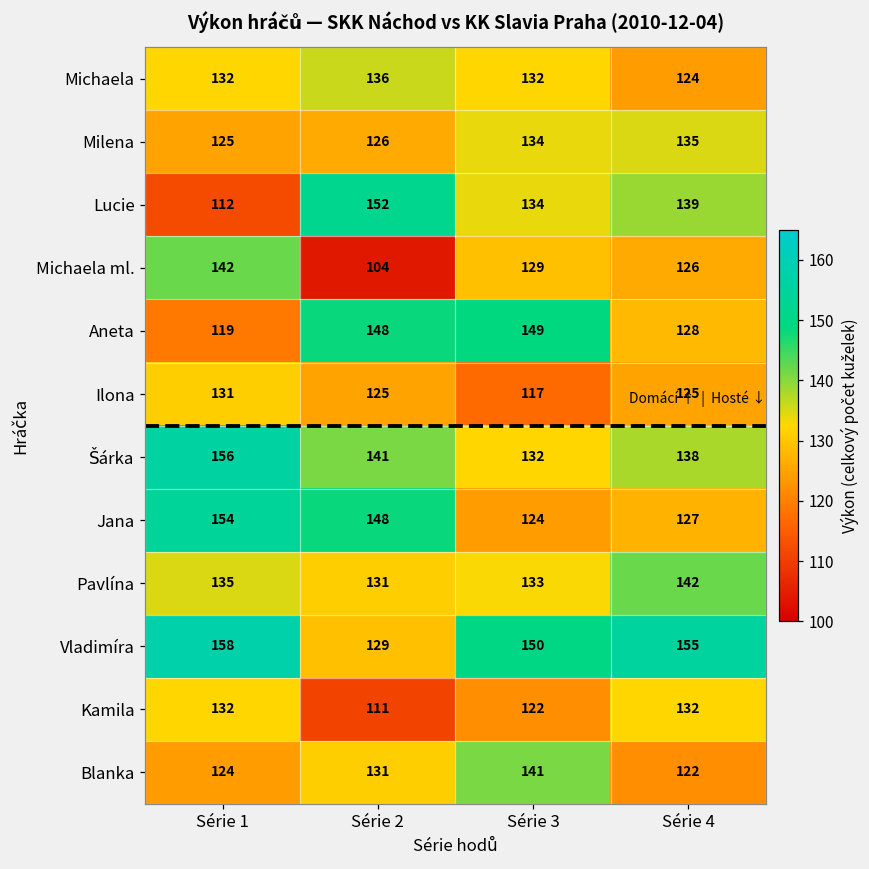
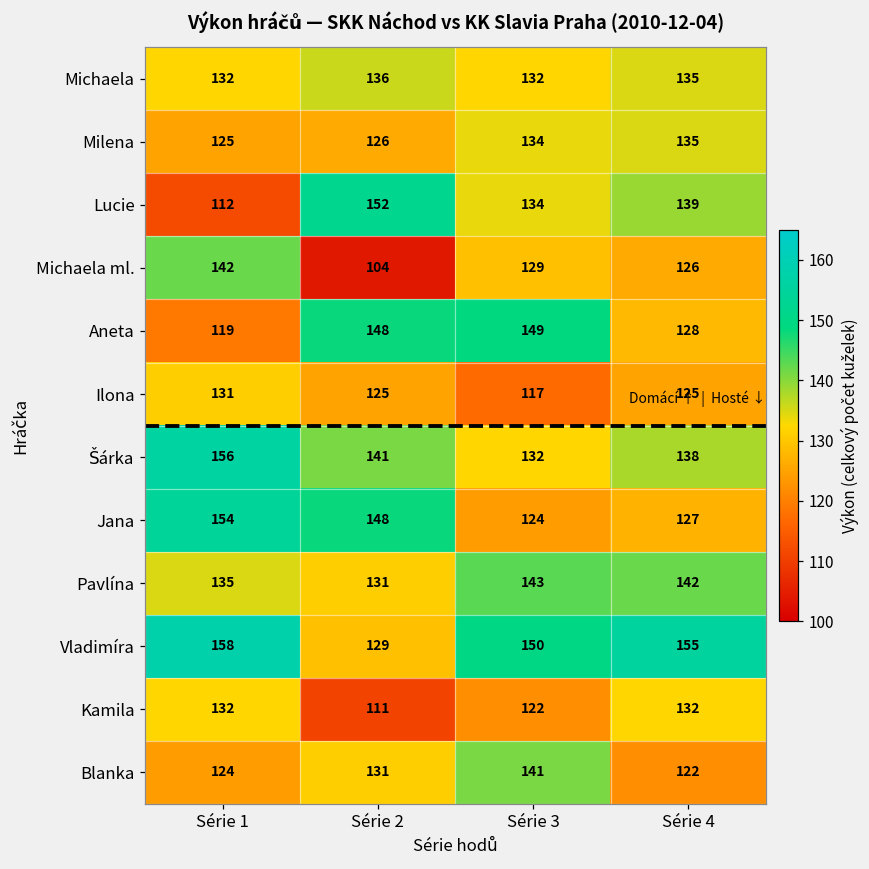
  {
    "Michaela": {
      "Série 1": 132,
      "Série 2": 136,
      "Série 3": 132,
-     "Série 4": 124
+     "Série 4": 135
    },
    "Milena": {
      "Série 1": 125,
      "Série 2": 126,
      "Série 3": 134,
      "Série 4": 135
    },
    "Lucie": {
      "Série 1": 112,
      "Série 2": 152,
      "Série 3": 134,
      "Série 4": 139
    },
    "Michaela ml.": {
      "Série 1": 142,
      "Série 2": 104,
      "Série 3": 129,
      "Série 4": 126
    },
    "Aneta": {
      "Série 1": 119,
      "Série 2": 148,
      "Série 3": 149,
      "Série 4": 128
    },
    "Ilona": {
      "Série 1": 131,
      "Série 2": 125,
      "Série 3": 117
    },
    "Šárka": {
      "Série 1": 156,
      "Série 2": 141,
      "Série 3": 132,
      "Série 4": 138
    },
    "Jana": {
      "Série 1": 154,
      "Série 2": 148,
      "Série 3": 124,
      "Série 4": 127
    },
    "Pavlína": {
      "Série 1": 135,
      "Série 2": 131,
-     "Série 3": 133,
+     "Série 3": 143,
      "Série 4": 142
    },
    "Vladimíra": {
      "Série 1": 158,
      "Série 2": 129,
      "Série 3": 150,
      "Série 4": 155
    },
    "Kamila": {
      "Série 1": 132,
      "Série 2": 111,
      "Série 3": 122,
      "Série 4": 132
    },
    "Blanka": {
      "Série 1": 124,
      "Série 2": 131,
      "Série 3": 141,
      "Série 4": 122
    }
  }
